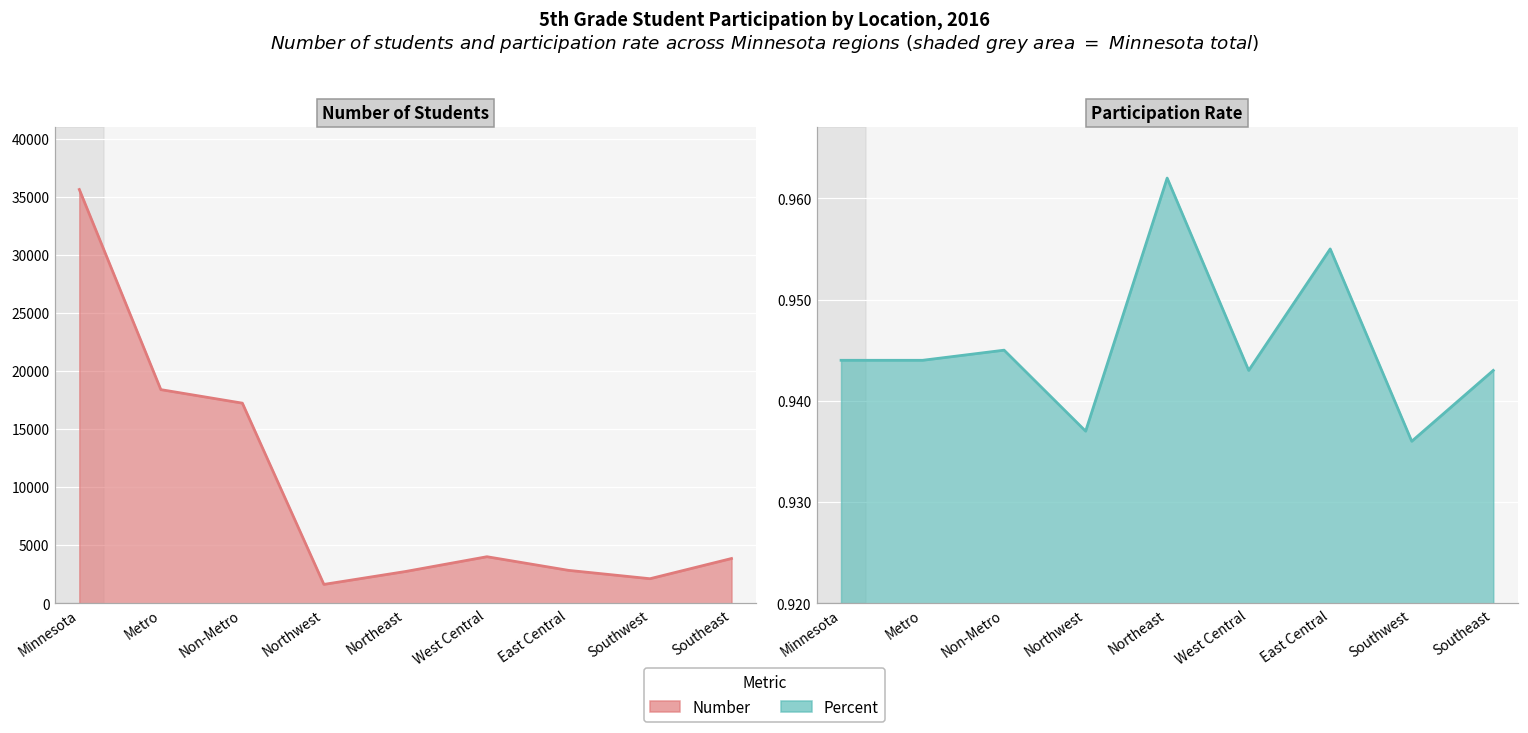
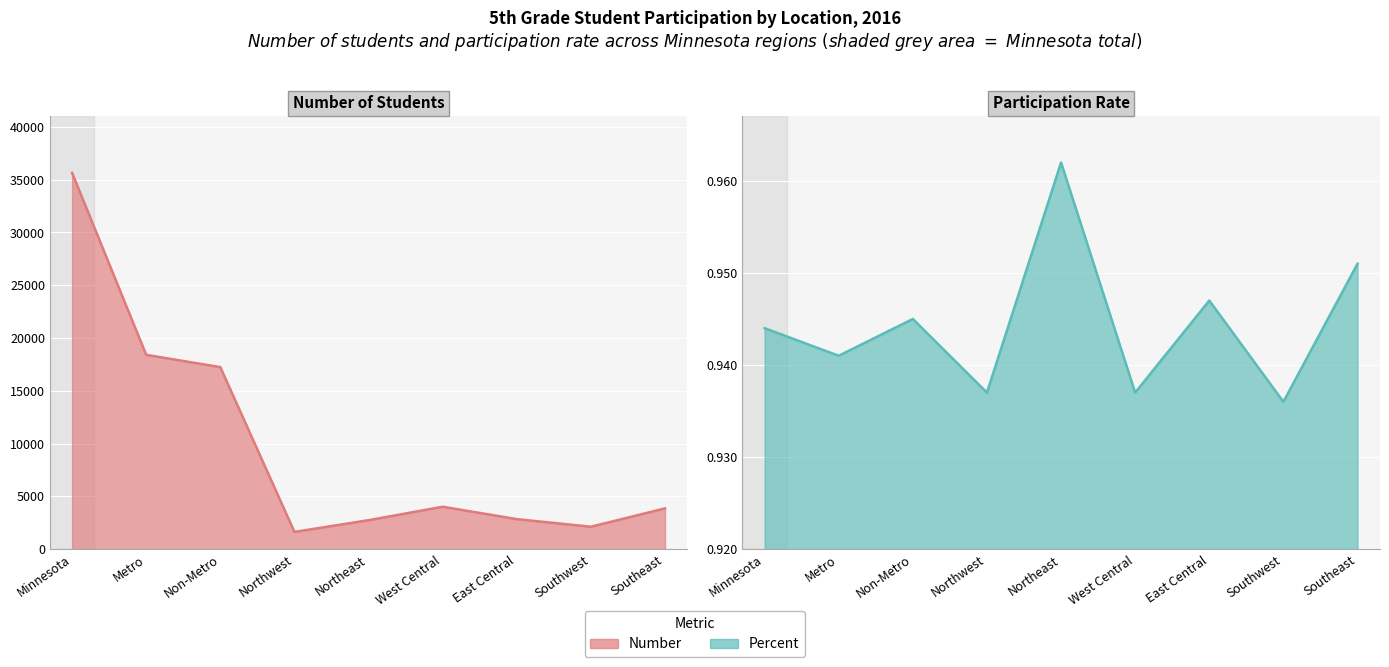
  {
    "Number of Students": {
      "Minnesota": 35600,
      "Metro": 18400,
      "Non-Metro": 17200,
      "Northwest": 1600,
      "Northeast": 2700,
      "West Central": 4000,
      "East Central": 2800,
      "Southwest": 2100,
      "Southeast": 3900
    },
    "Participation Rate": {
      "Minnesota": 0.944,
-     "Metro": 0.944,
+     "Metro": 0.941,
      "Non-Metro": 0.945,
      "Northwest": 0.937,
      "Northeast": 0.962,
-     "West Central": 0.943,
-     "East Central": 0.955,
+     "West Central": 0.937,
+     "East Central": 0.947,
      "Southwest": 0.936,
-     "Southeast": 0.943
+     "Southeast": 0.951
    }
  }
